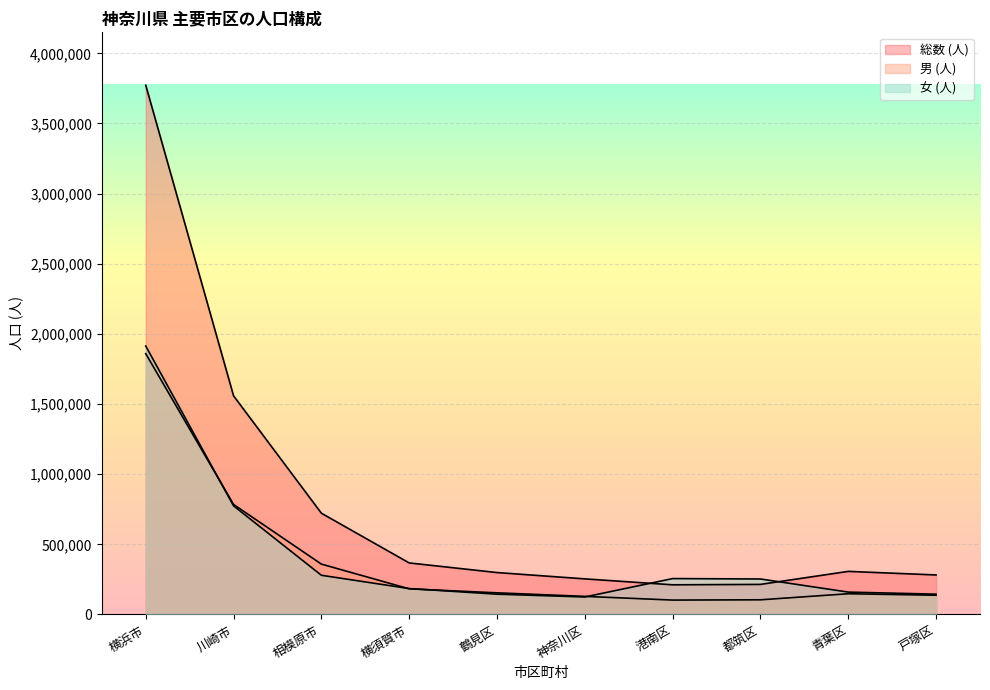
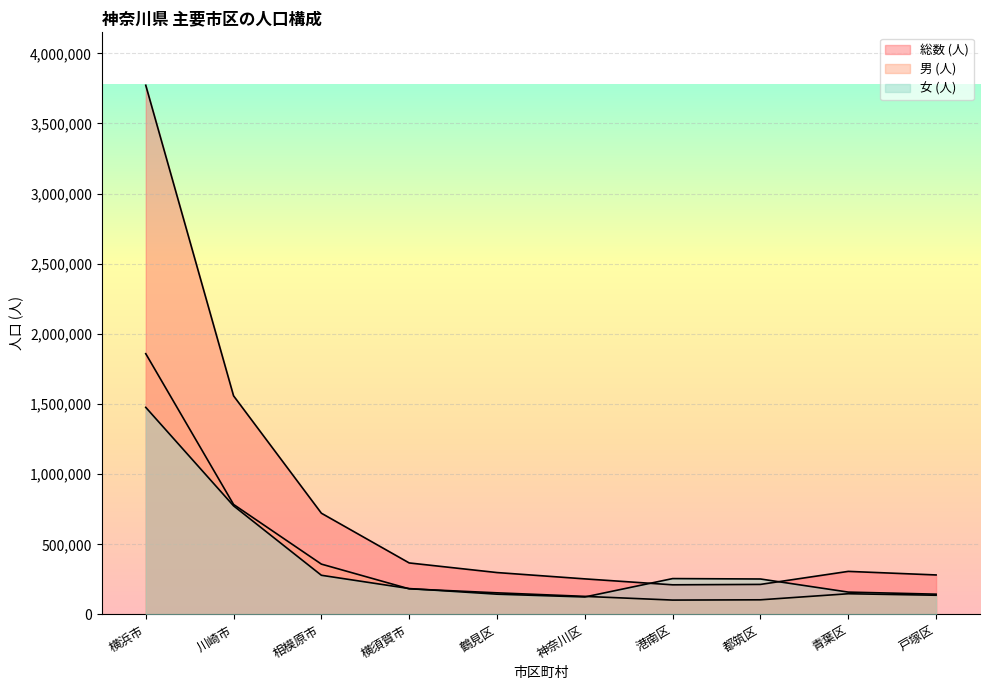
  {
    "女 (人)": {
-     "横浜市": "1,910,000",
+     "横浜市": "1,480,000",
      "相模原市": "280,000",
      "港南区": "260,000",
      "都筑区": "250,000"
    }
  }
